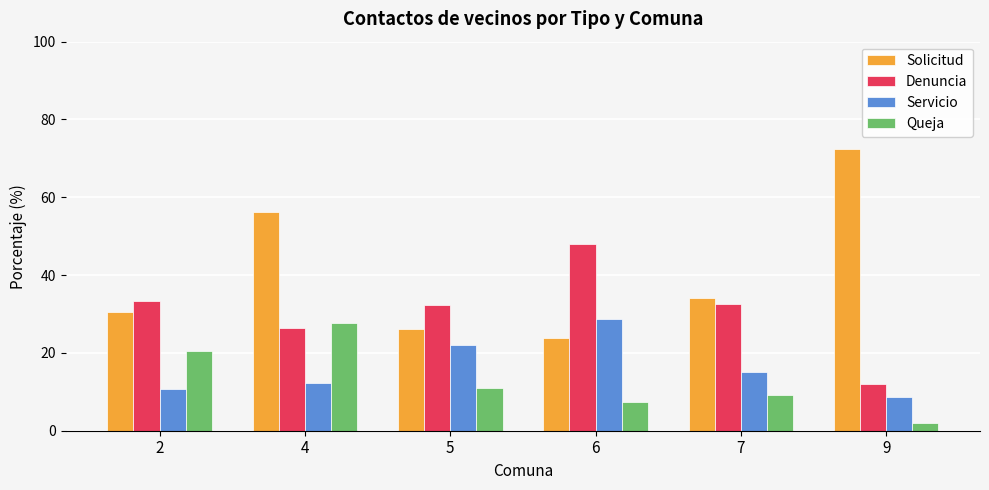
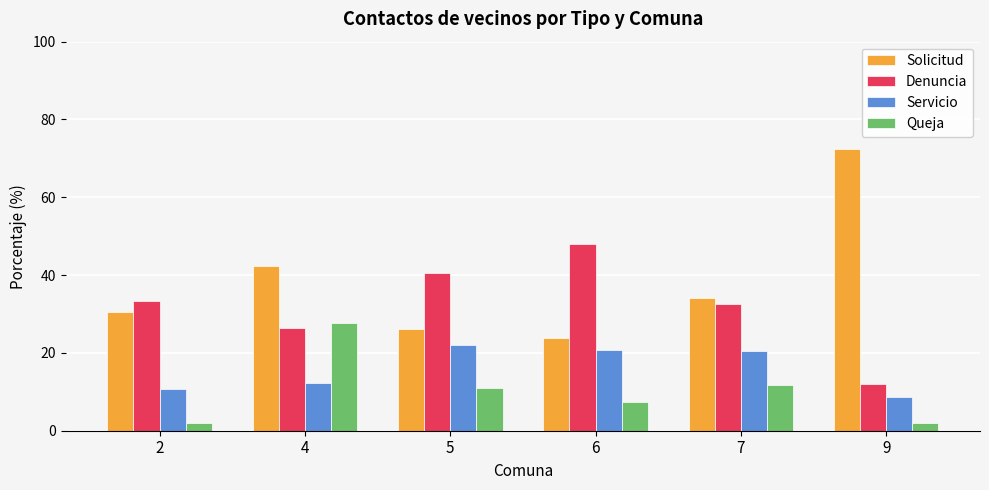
  {
    "Solicitud": {
      "2": 31,
-     "4": 56,
+     "4": 42,
      "5": 26,
      "6": 24,
      "7": 34,
      "9": 72
    },
    "Denuncia": {
      "2": 33,
      "4": 26,
-     "5": 32,
+     "5": 41,
      "6": 48,
      "7": 32,
      "9": 12
    },
    "Servicio": {
      "2": 11,
      "4": 12,
      "5": 22,
-     "6": 29,
-     "7": 15,
+     "6": 21,
+     "7": 21,
      "9": 9
    },
    "Queja": {
-     "2": 20,
+     "2": 2,
      "4": 28,
      "5": 11,
      "6": 7,
-     "7": 9,
+     "7": 12,
      "9": 2
    }
  }
